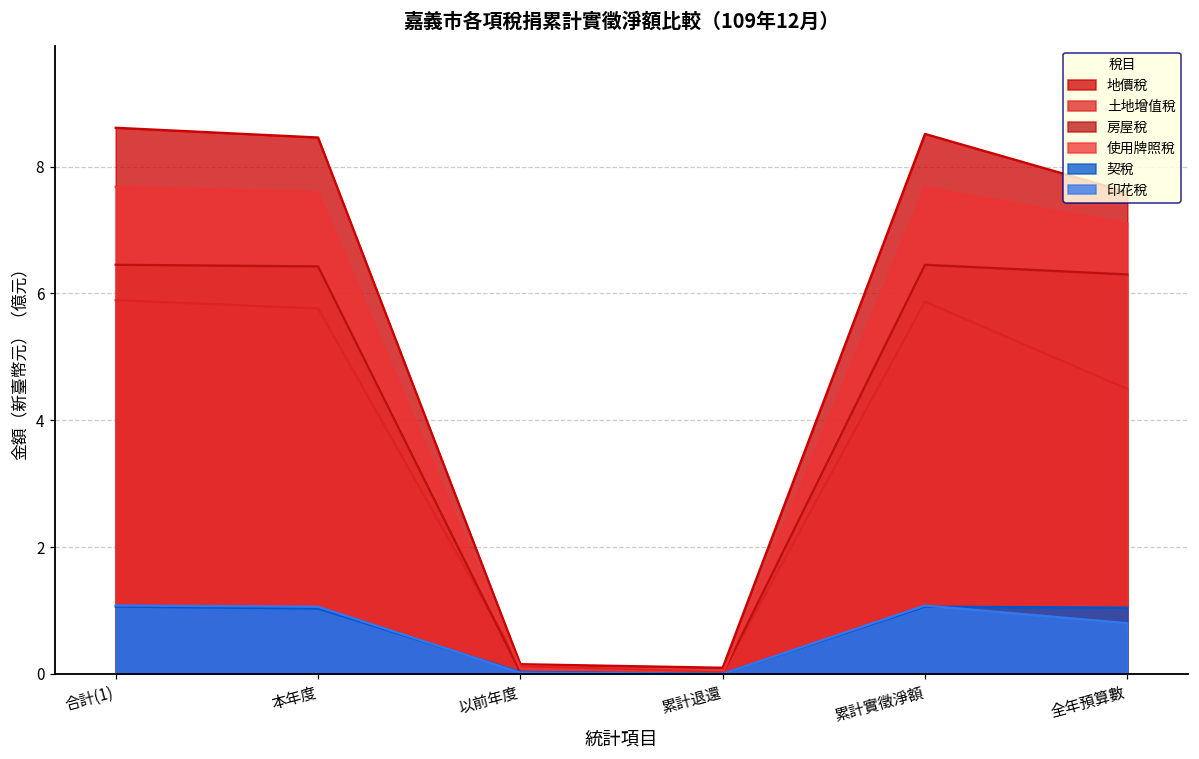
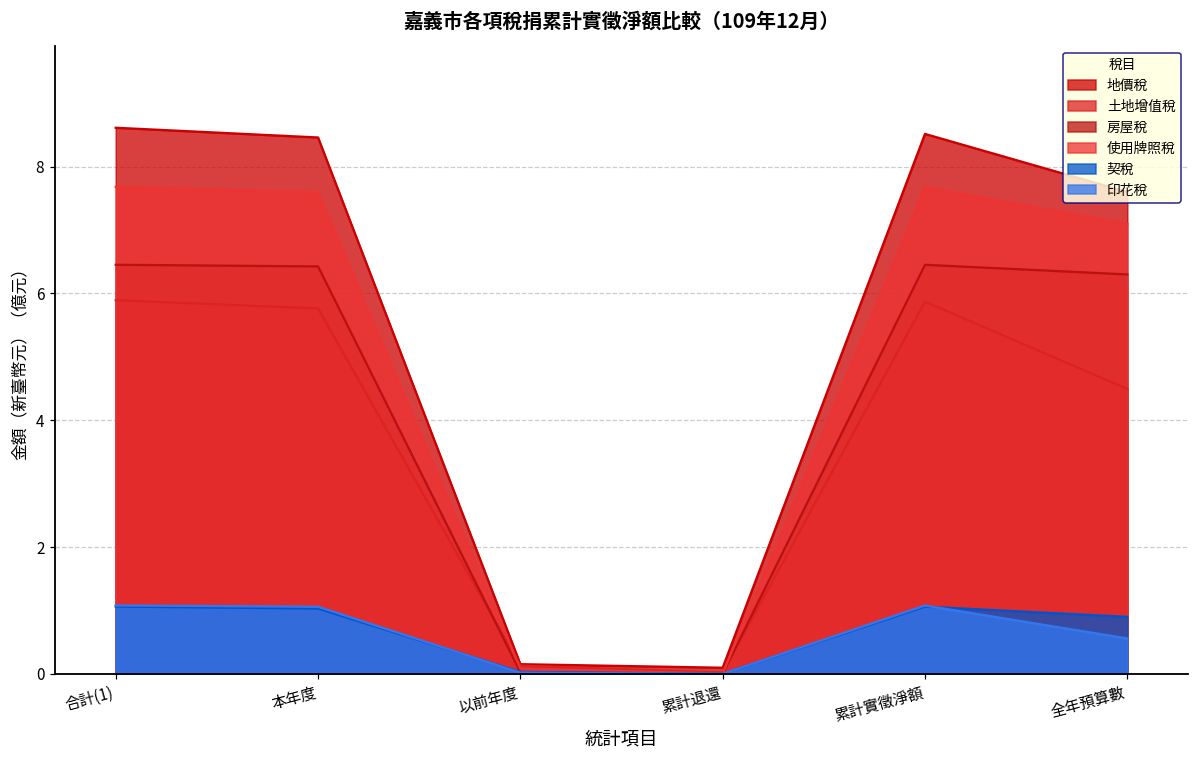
  {
    "契稅": {
-     "全年預算數": 1.0
+     "全年預算數": 0.9
    },
    "印花稅": {
-     "全年預算數": 0.8
+     "全年預算數": 0.6
    }
  }
